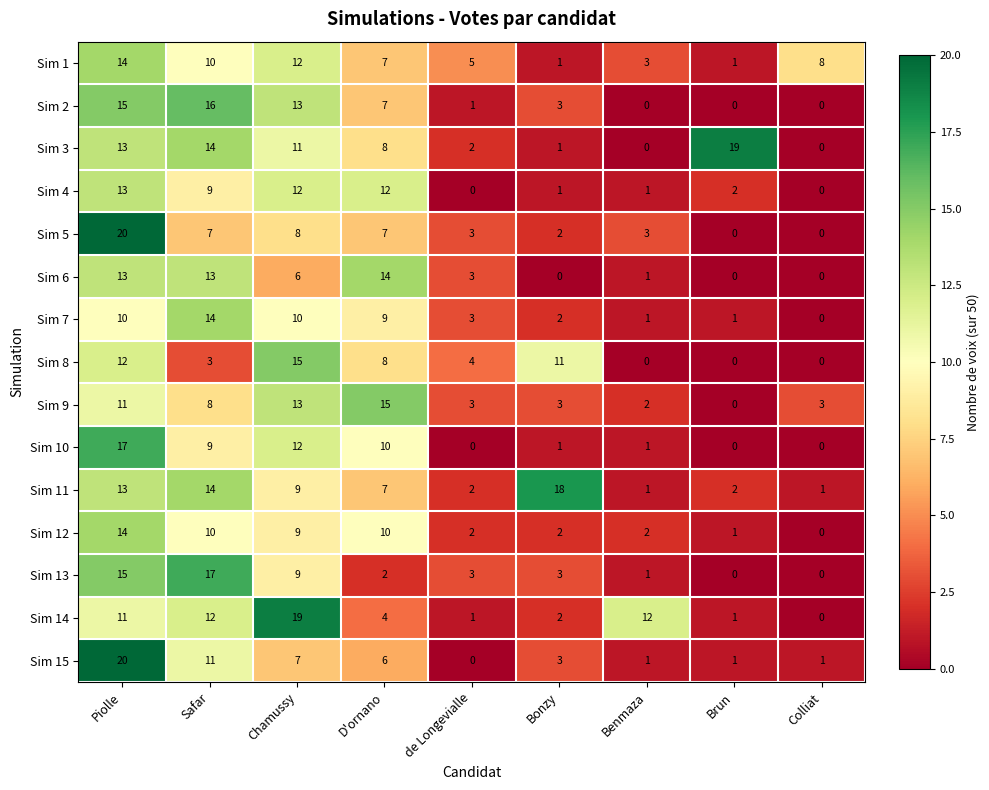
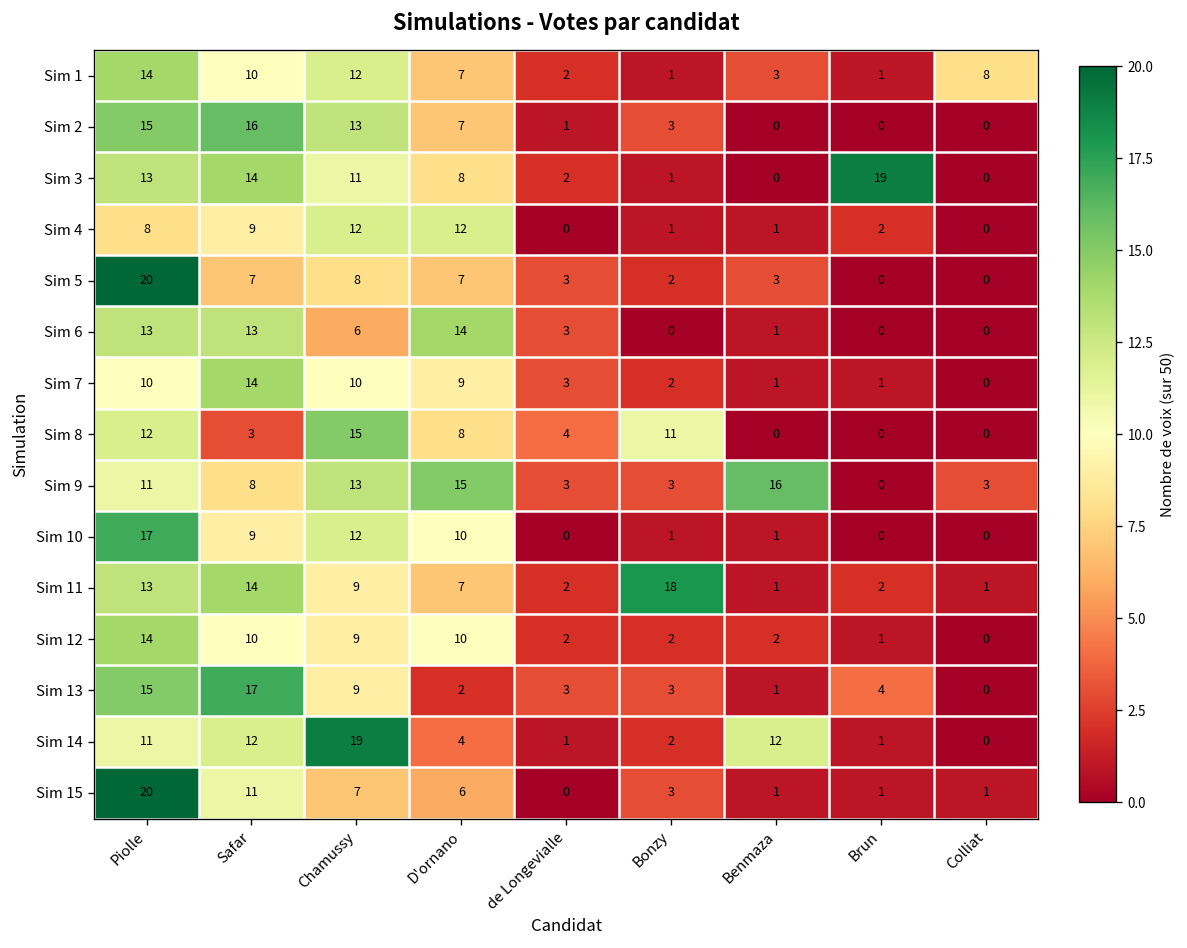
  {
    "Sim 1": {
      "Piolle": 14,
      "Safar": 10,
      "Chamussy": 12,
      "D'ornano": 7,
-     "de Longevialle": 5,
+     "de Longevialle": 2,
      "Bonzy": 1,
      "Benmaza": 3,
      "Brun": 1,
      "Colliat": 8
    },
    "Sim 2": {
      "Piolle": 15,
      "Safar": 16,
      "Chamussy": 13,
      "D'ornano": 7,
      "de Longevialle": 1,
      "Bonzy": 3,
      "Benmaza": 0,
      "Brun": 0,
      "Colliat": 0
    },
    "Sim 3": {
      "Piolle": 13,
      "Safar": 14,
      "Chamussy": 11,
      "D'ornano": 8,
      "de Longevialle": 2,
      "Bonzy": 1,
      "Benmaza": 0,
      "Brun": 19,
      "Colliat": 0
    },
    "Sim 4": {
-     "Piolle": 13,
+     "Piolle": 8,
      "Safar": 9,
      "Chamussy": 12,
      "D'ornano": 12,
      "de Longevialle": 0,
      "Bonzy": 1,
      "Benmaza": 1,
      "Brun": 2,
      "Colliat": 0
    },
    "Sim 5": {
      "Piolle": 20,
      "Safar": 7,
      "Chamussy": 8,
      "D'ornano": 7,
      "de Longevialle": 3,
      "Bonzy": 2,
      "Benmaza": 3,
      "Brun": 0,
      "Colliat": 0
    },
    "Sim 6": {
      "Piolle": 13,
      "Safar": 13,
      "Chamussy": 6,
      "D'ornano": 14,
      "de Longevialle": 3,
      "Bonzy": 0,
      "Benmaza": 1,
      "Brun": 0,
      "Colliat": 0
    },
    "Sim 7": {
      "Piolle": 10,
      "Safar": 14,
      "Chamussy": 10,
      "D'ornano": 9,
      "de Longevialle": 3,
      "Bonzy": 2,
      "Benmaza": 1,
      "Brun": 1,
      "Colliat": 0
    },
    "Sim 8": {
      "Piolle": 12,
      "Safar": 3,
      "Chamussy": 15,
      "D'ornano": 8,
      "de Longevialle": 4,
      "Bonzy": 11,
      "Benmaza": 0,
      "Brun": 0,
      "Colliat": 0
    },
    "Sim 9": {
      "Piolle": 11,
      "Safar": 8,
      "Chamussy": 13,
      "D'ornano": 15,
      "de Longevialle": 3,
      "Bonzy": 3,
-     "Benmaza": 2,
+     "Benmaza": 16,
      "Brun": 0,
      "Colliat": 3
    },
    "Sim 10": {
      "Piolle": 17,
      "Safar": 9,
      "Chamussy": 12,
      "D'ornano": 10,
      "de Longevialle": 0,
      "Bonzy": 1,
      "Benmaza": 1,
      "Brun": 0,
      "Colliat": 0
    },
    "Sim 11": {
      "Piolle": 13,
      "Safar": 14,
      "Chamussy": 9,
      "D'ornano": 7,
      "de Longevialle": 2,
      "Bonzy": 18,
      "Benmaza": 1,
      "Brun": 2,
      "Colliat": 1
    },
    "Sim 12": {
      "Piolle": 14,
      "Safar": 10,
      "Chamussy": 9,
      "D'ornano": 10,
      "de Longevialle": 2,
      "Bonzy": 2,
      "Benmaza": 2,
      "Brun": 1,
      "Colliat": 0
    },
    "Sim 13": {
      "Piolle": 15,
      "Safar": 17,
      "Chamussy": 9,
      "D'ornano": 2,
      "de Longevialle": 3,
      "Bonzy": 3,
      "Benmaza": 1,
-     "Brun": 0,
+     "Brun": 4,
      "Colliat": 0
    },
    "Sim 14": {
      "Piolle": 11,
      "Safar": 12,
      "Chamussy": 19,
      "D'ornano": 4,
      "de Longevialle": 1,
      "Bonzy": 2,
      "Benmaza": 12,
      "Brun": 1,
      "Colliat": 0
    },
    "Sim 15": {
      "Piolle": 20,
      "Safar": 11,
      "Chamussy": 7,
      "D'ornano": 6,
      "de Longevialle": 0,
      "Bonzy": 3,
      "Benmaza": 1,
      "Brun": 1,
      "Colliat": 1
    }
  }
